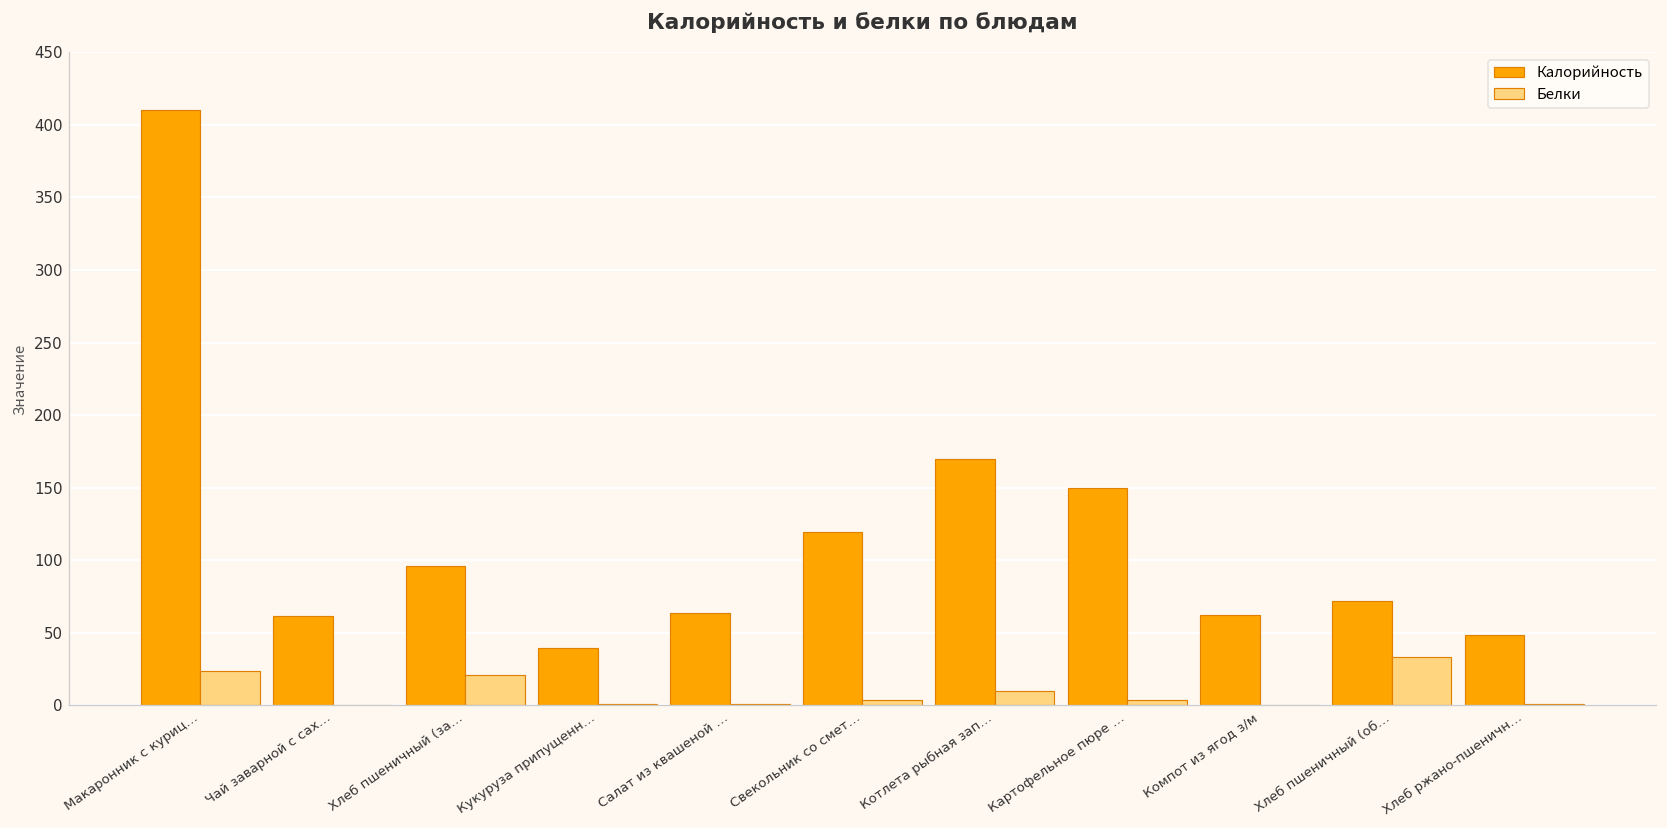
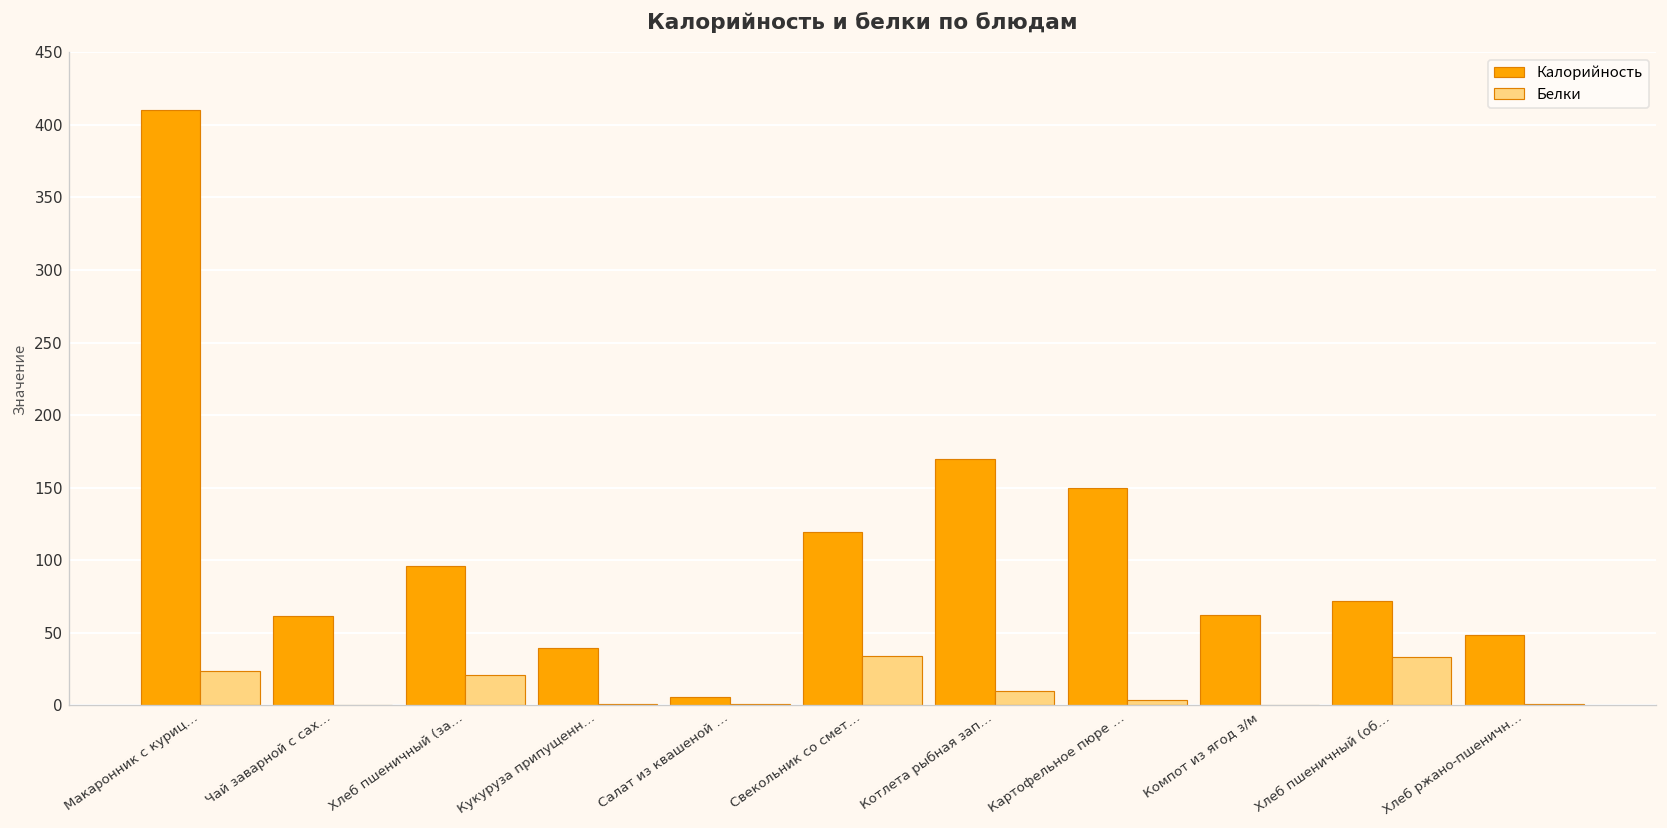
  {
    "Калорийность": {
      "Макаронник с куриц…": 410,
      "Чай заварной с сах…": 62,
      "Хлеб пшеничный (за…": 96,
      "Кукуруза припущенн…": 40,
-     "Салат из квашеной …": 64,
+     "Салат из квашеной …": 6,
      "Свекольник со смет…": 119,
      "Котлета рыбная зап…": 170,
      "Картофельное пюре …": 150,
      "Компот из ягод з/м": 62,
      "Хлеб пшеничный (об…": 72,
      "Хлеб ржано-пшеничн…": 48
    },
    "Белки": {
      "Макаронник с куриц…": 23,
      "Хлеб пшеничный (за…": 21,
-     "Свекольник со смет…": 4,
+     "Свекольник со смет…": 34,
      "Котлета рыбная зап…": 10,
      "Картофельное пюре …": 3,
      "Хлеб пшеничный (об…": 33
    }
  }
